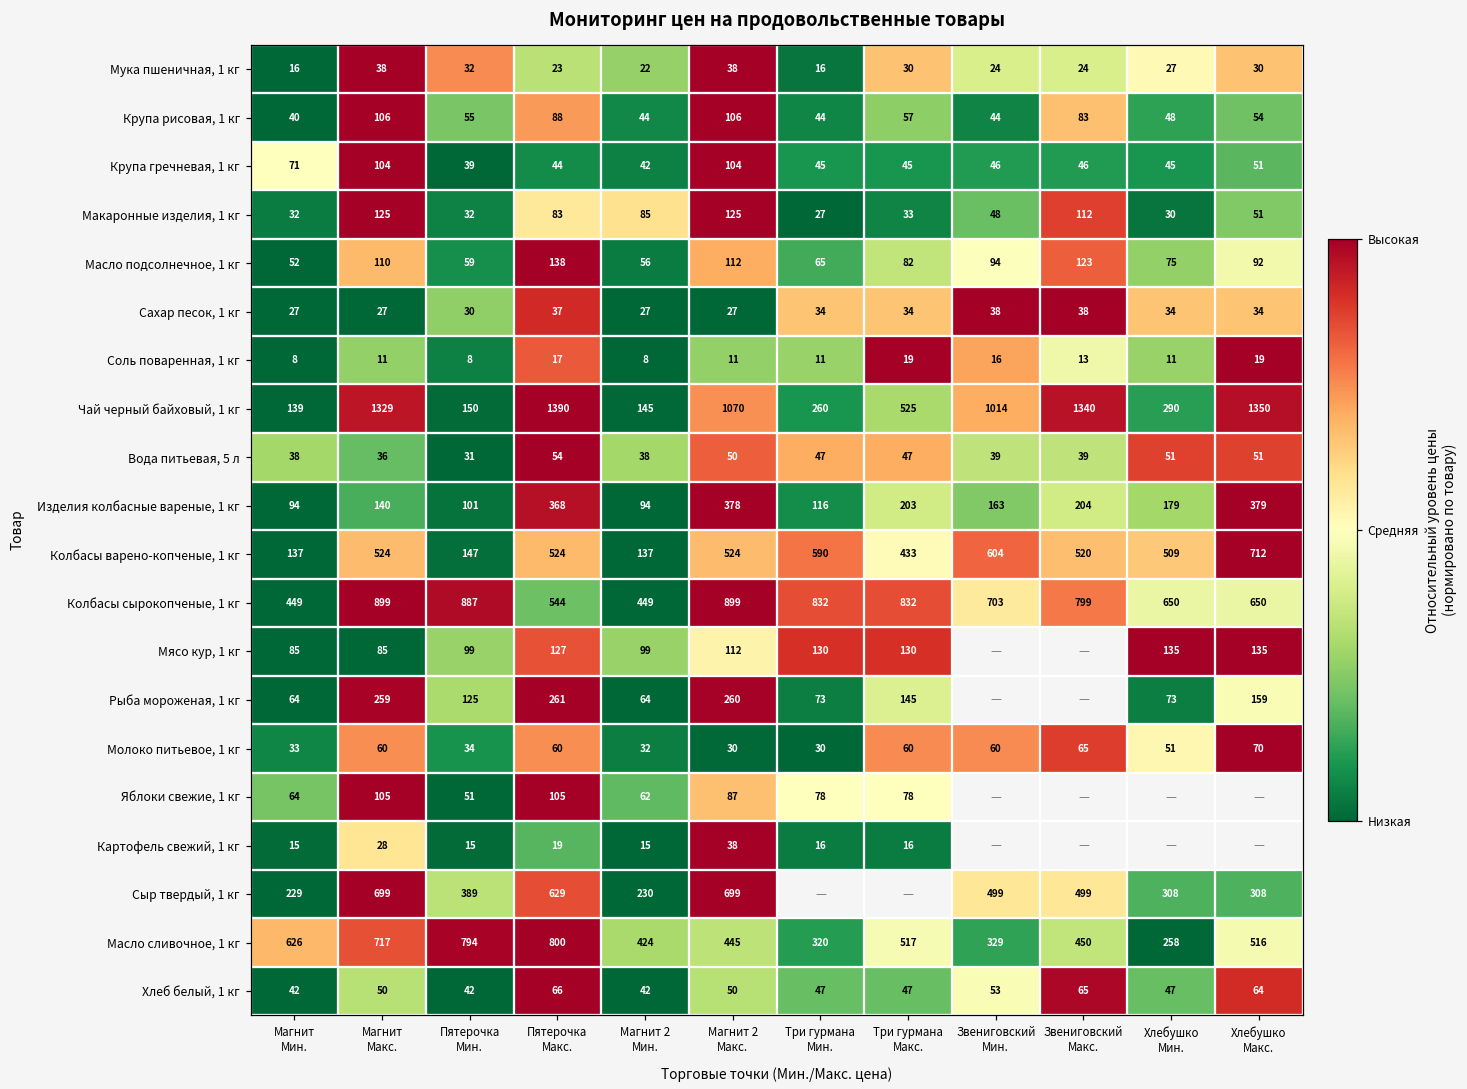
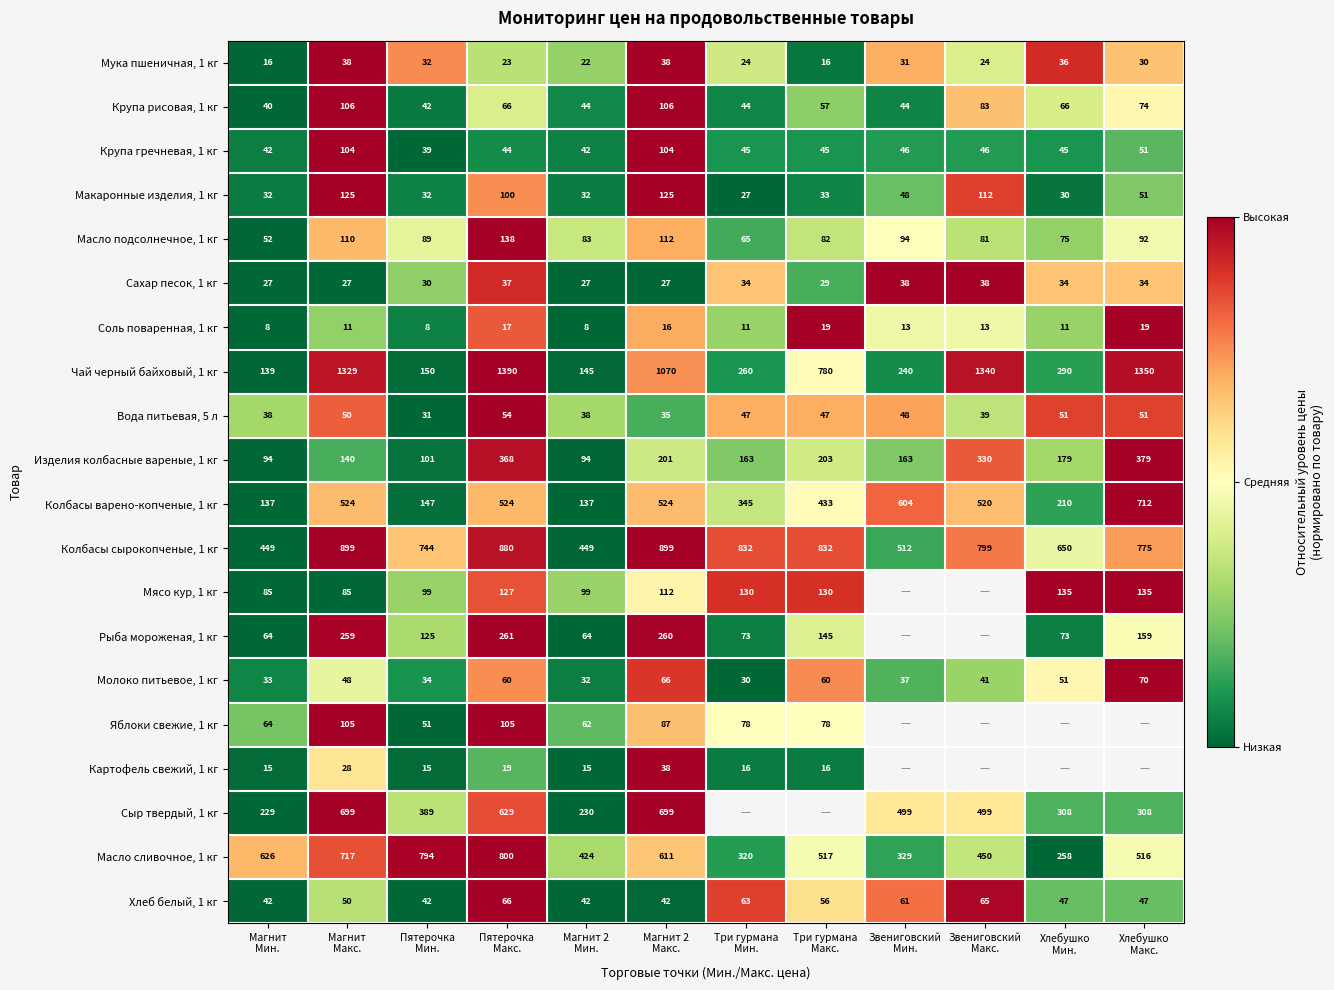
  {
    "Мука пшеничная, 1 кг": {
      "Магнит Мин.": 16,
      "Магнит Макс.": 38,
      "Пятерочка Мин.": 32,
      "Пятерочка Макс.": 23,
      "Магнит 2 Мин.": 22,
      "Магнит 2 Макс.": 38,
-     "Три гурмана Мин.": 16,
-     "Три гурмана Макс.": 30,
-     "Звениговский Мин.": 24,
+     "Три гурмана Мин.": 24,
+     "Три гурмана Макс.": 16,
+     "Звениговский Мин.": 31,
      "Звениговский Макс.": 24,
-     "Хлебушко Мин.": 27,
+     "Хлебушко Мин.": 36,
      "Хлебушко Макс.": 30
    },
    "Крупа рисовая, 1 кг": {
      "Магнит Мин.": 40,
      "Магнит Макс.": 106,
-     "Пятерочка Мин.": 55,
-     "Пятерочка Макс.": 88,
+     "Пятерочка Мин.": 42,
+     "Пятерочка Макс.": 66,
      "Магнит 2 Мин.": 44,
      "Магнит 2 Макс.": 106,
      "Три гурмана Мин.": 44,
      "Три гурмана Макс.": 57,
      "Звениговский Мин.": 44,
      "Звениговский Макс.": 83,
-     "Хлебушко Мин.": 48,
-     "Хлебушко Макс.": 54
+     "Хлебушко Мин.": 66,
+     "Хлебушко Макс.": 74
    },
    "Крупа гречневая, 1 кг": {
-     "Магнит Мин.": 71,
+     "Магнит Мин.": 42,
      "Магнит Макс.": 104,
      "Пятерочка Мин.": 39,
      "Пятерочка Макс.": 44,
      "Магнит 2 Мин.": 42,
      "Магнит 2 Макс.": 104,
      "Три гурмана Мин.": 45,
      "Три гурмана Макс.": 45,
      "Звениговский Мин.": 46,
      "Звениговский Макс.": 46,
      "Хлебушко Мин.": 45,
      "Хлебушко Макс.": 51
    },
    "Макаронные изделия, 1 кг": {
      "Магнит Мин.": 32,
      "Магнит Макс.": 125,
      "Пятерочка Мин.": 32,
-     "Пятерочка Макс.": 83,
-     "Магнит 2 Мин.": 85,
+     "Пятерочка Макс.": 100,
+     "Магнит 2 Мин.": 32,
      "Магнит 2 Макс.": 125,
      "Три гурмана Мин.": 27,
      "Три гурмана Макс.": 33,
      "Звениговский Мин.": 48,
      "Звениговский Макс.": 112,
      "Хлебушко Мин.": 30,
      "Хлебушко Макс.": 51
    },
    "Масло подсолнечное, 1 кг": {
      "Магнит Мин.": 52,
      "Магнит Макс.": 110,
-     "Пятерочка Мин.": 59,
+     "Пятерочка Мин.": 89,
      "Пятерочка Макс.": 138,
-     "Магнит 2 Мин.": 56,
+     "Магнит 2 Мин.": 83,
      "Магнит 2 Макс.": 112,
      "Три гурмана Мин.": 65,
      "Три гурмана Макс.": 82,
      "Звениговский Мин.": 94,
-     "Звениговский Макс.": 123,
+     "Звениговский Макс.": 81,
      "Хлебушко Мин.": 75,
      "Хлебушко Макс.": 92
    },
    "Сахар песок, 1 кг": {
      "Магнит Мин.": 27,
      "Магнит Макс.": 27,
      "Пятерочка Мин.": 30,
      "Пятерочка Макс.": 37,
      "Магнит 2 Мин.": 27,
      "Магнит 2 Макс.": 27,
      "Три гурмана Мин.": 34,
-     "Три гурмана Макс.": 34,
+     "Три гурмана Макс.": 29,
      "Звениговский Мин.": 38,
      "Звениговский Макс.": 38,
      "Хлебушко Мин.": 34,
      "Хлебушко Макс.": 34
    },
    "Соль поваренная, 1 кг": {
      "Магнит Мин.": 8,
      "Магнит Макс.": 11,
      "Пятерочка Мин.": 8,
      "Пятерочка Макс.": 17,
      "Магнит 2 Мин.": 8,
-     "Магнит 2 Макс.": 11,
+     "Магнит 2 Макс.": 16,
      "Три гурмана Мин.": 11,
      "Три гурмана Макс.": 19,
-     "Звениговский Мин.": 16,
+     "Звениговский Мин.": 13,
      "Звениговский Макс.": 13,
      "Хлебушко Мин.": 11,
      "Хлебушко Макс.": 19
    },
    "Чай черный байховый, 1 кг": {
      "Магнит Мин.": 139,
      "Магнит Макс.": 1329,
      "Пятерочка Мин.": 150,
      "Пятерочка Макс.": 1390,
      "Магнит 2 Мин.": 145,
      "Магнит 2 Макс.": 1070,
      "Три гурмана Мин.": 260,
-     "Три гурмана Макс.": 525,
-     "Звениговский Мин.": 1014,
+     "Три гурмана Макс.": 780,
+     "Звениговский Мин.": 240,
      "Звениговский Макс.": 1340,
      "Хлебушко Мин.": 290,
      "Хлебушко Макс.": 1350
    },
    "Вода питьевая, 5 л": {
      "Магнит Мин.": 38,
-     "Магнит Макс.": 36,
+     "Магнит Макс.": 50,
      "Пятерочка Мин.": 31,
      "Пятерочка Макс.": 54,
      "Магнит 2 Мин.": 38,
-     "Магнит 2 Макс.": 50,
+     "Магнит 2 Макс.": 35,
      "Три гурмана Мин.": 47,
      "Три гурмана Макс.": 47,
-     "Звениговский Мин.": 39,
+     "Звениговский Мин.": 48,
      "Звениговский Макс.": 39,
      "Хлебушко Мин.": 51,
      "Хлебушко Макс.": 51
    },
    "Изделия колбасные вареные, 1 кг": {
      "Магнит Мин.": 94,
      "Магнит Макс.": 140,
      "Пятерочка Мин.": 101,
      "Пятерочка Макс.": 368,
      "Магнит 2 Мин.": 94,
-     "Магнит 2 Макс.": 378,
-     "Три гурмана Мин.": 116,
+     "Магнит 2 Макс.": 201,
+     "Три гурмана Мин.": 163,
      "Три гурмана Макс.": 203,
      "Звениговский Мин.": 163,
-     "Звениговский Макс.": 204,
+     "Звениговский Макс.": 330,
      "Хлебушко Мин.": 179,
      "Хлебушко Макс.": 379
    },
    "Колбасы варено-копченые, 1 кг": {
      "Магнит Мин.": 137,
      "Магнит Макс.": 524,
      "Пятерочка Мин.": 147,
      "Пятерочка Макс.": 524,
      "Магнит 2 Мин.": 137,
      "Магнит 2 Макс.": 524,
-     "Три гурмана Мин.": 590,
+     "Три гурмана Мин.": 345,
      "Три гурмана Макс.": 433,
      "Звениговский Мин.": 604,
      "Звениговский Макс.": 520,
-     "Хлебушко Мин.": 509,
+     "Хлебушко Мин.": 210,
      "Хлебушко Макс.": 712
    },
    "Колбасы сырокопченые, 1 кг": {
      "Магнит Мин.": 449,
      "Магнит Макс.": 899,
-     "Пятерочка Мин.": 887,
-     "Пятерочка Макс.": 544,
+     "Пятерочка Мин.": 744,
+     "Пятерочка Макс.": 880,
      "Магнит 2 Мин.": 449,
      "Магнит 2 Макс.": 899,
      "Три гурмана Мин.": 832,
      "Три гурмана Макс.": 832,
-     "Звениговский Мин.": 703,
+     "Звениговский Мин.": 512,
      "Звениговский Макс.": 799,
      "Хлебушко Мин.": 650,
-     "Хлебушко Макс.": 650
+     "Хлебушко Макс.": 775
    },
    "Молоко питьевое, 1 кг": {
      "Магнит Мин.": 33,
-     "Магнит Макс.": 60,
+     "Магнит Макс.": 48,
      "Пятерочка Мин.": 34,
      "Пятерочка Макс.": 60,
      "Магнит 2 Мин.": 32,
-     "Магнит 2 Макс.": 30,
+     "Магнит 2 Макс.": 66,
      "Три гурмана Мин.": 30,
      "Три гурмана Макс.": 60,
-     "Звениговский Мин.": 60,
-     "Звениговский Макс.": 65,
+     "Звениговский Мин.": 37,
+     "Звениговский Макс.": 41,
      "Хлебушко Мин.": 51,
      "Хлебушко Макс.": 70
    },
    "Масло сливочное, 1 кг": {
      "Магнит Мин.": 626,
      "Магнит Макс.": 717,
      "Пятерочка Мин.": 794,
      "Пятерочка Макс.": 800,
      "Магнит 2 Мин.": 424,
-     "Магнит 2 Макс.": 445,
+     "Магнит 2 Макс.": 611,
      "Три гурмана Мин.": 320,
      "Три гурмана Макс.": 517,
      "Звениговский Мин.": 329,
      "Звениговский Макс.": 450,
      "Хлебушко Мин.": 258,
      "Хлебушко Макс.": 516
    },
    "Хлеб белый, 1 кг": {
      "Магнит Мин.": 42,
      "Магнит Макс.": 50,
      "Пятерочка Мин.": 42,
      "Пятерочка Макс.": 66,
      "Магнит 2 Мин.": 42,
-     "Магнит 2 Макс.": 50,
-     "Три гурмана Мин.": 47,
-     "Три гурмана Макс.": 47,
-     "Звениговский Мин.": 53,
+     "Магнит 2 Макс.": 42,
+     "Три гурмана Мин.": 63,
+     "Три гурмана Макс.": 56,
+     "Звениговский Мин.": 61,
      "Звениговский Макс.": 65,
      "Хлебушко Мин.": 47,
-     "Хлебушко Макс.": 64
+     "Хлебушко Макс.": 47
    }
  }
